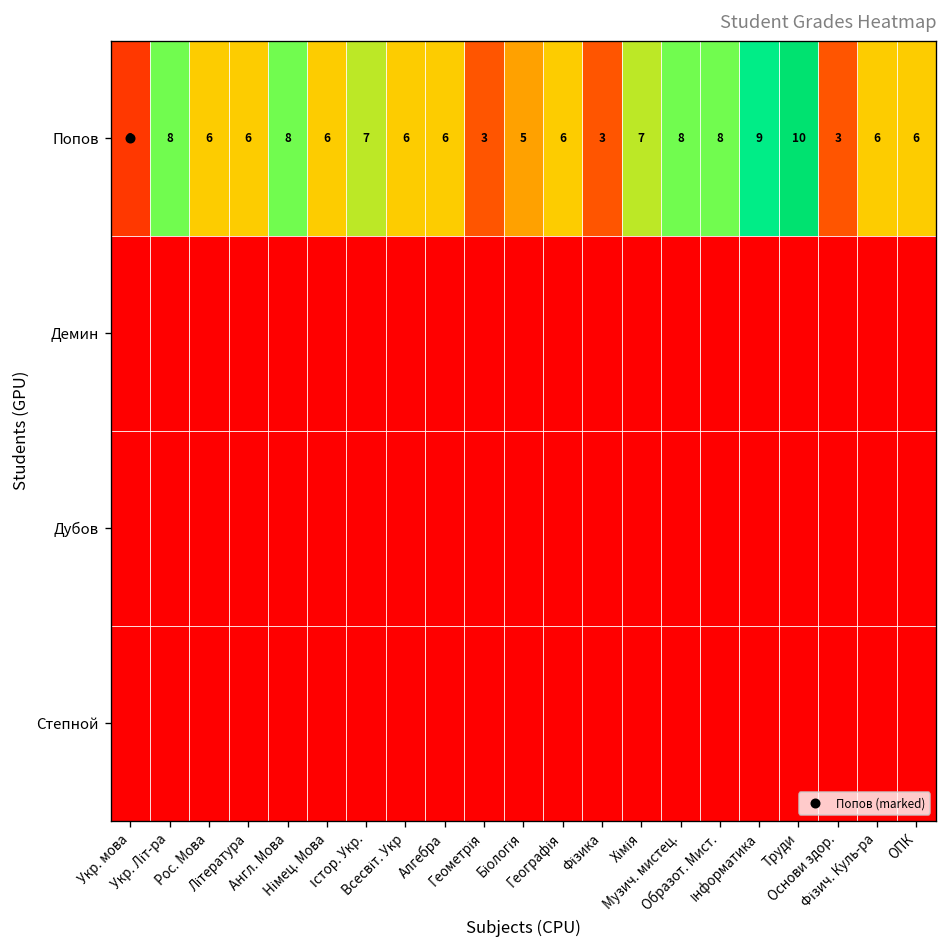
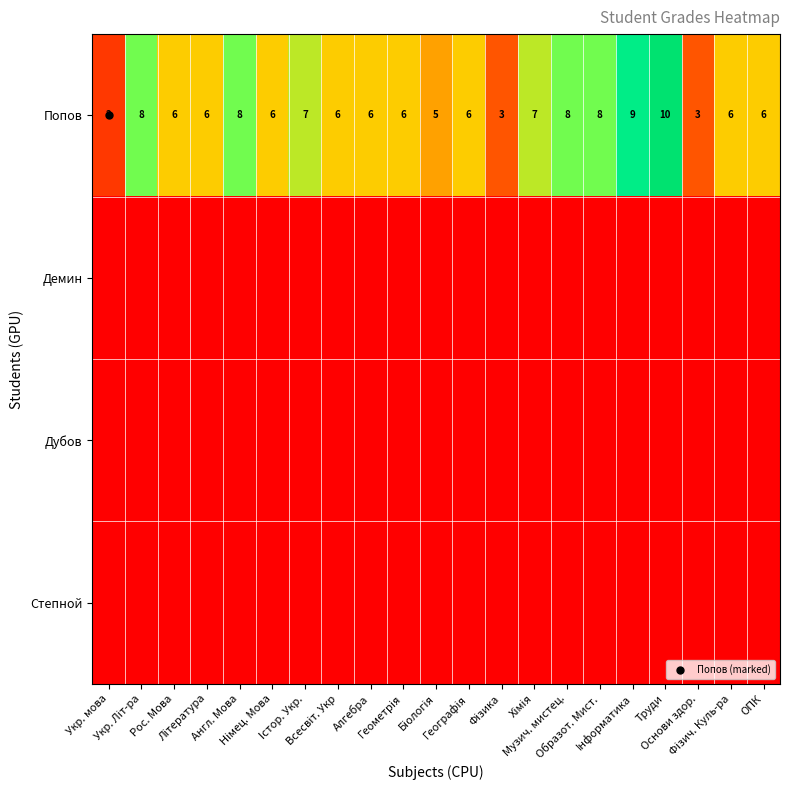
  {
    "Попов": {
      "Укр. Літ-ра": 8,
      "Рос. Мова": 6,
      "Література": 6,
      "Англ. Мова": 8,
      "Німец. Мова": 6,
      "Істор. Укр.": 7,
      "Всесвіт. Укр": 6,
      "Алгебра": 6,
-     "Геометрія": 3,
+     "Геометрія": 6,
      "Біологія": 5,
      "Географія": 6,
      "Фізика": 3,
      "Хімія": 7,
      "Музич. мистец.": 8,
      "Образот. Мист.": 8,
      "Інформатика": 9,
      "Труди": 10,
      "Основи здор.": 3,
      "Фізич. Куль-ра": 6,
      "ОПК": 6
    }
  }
